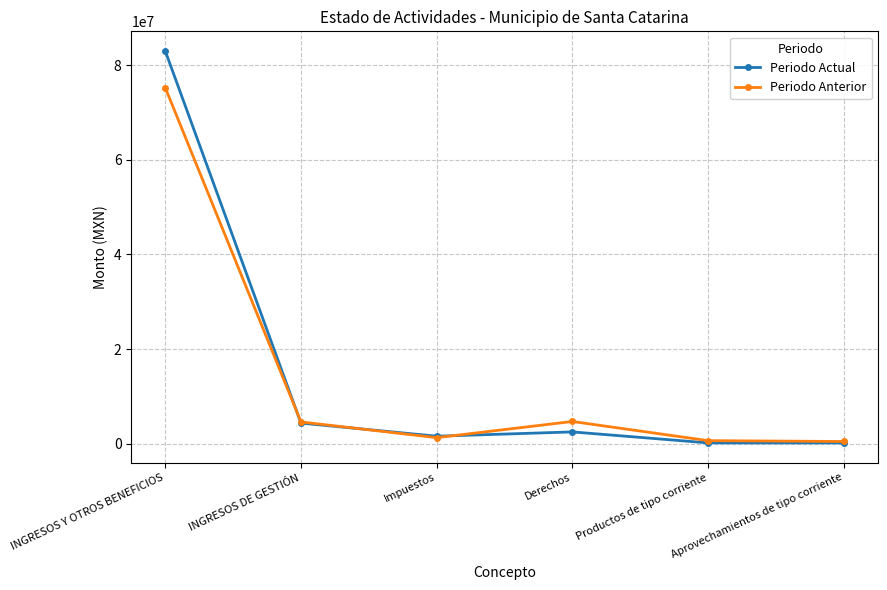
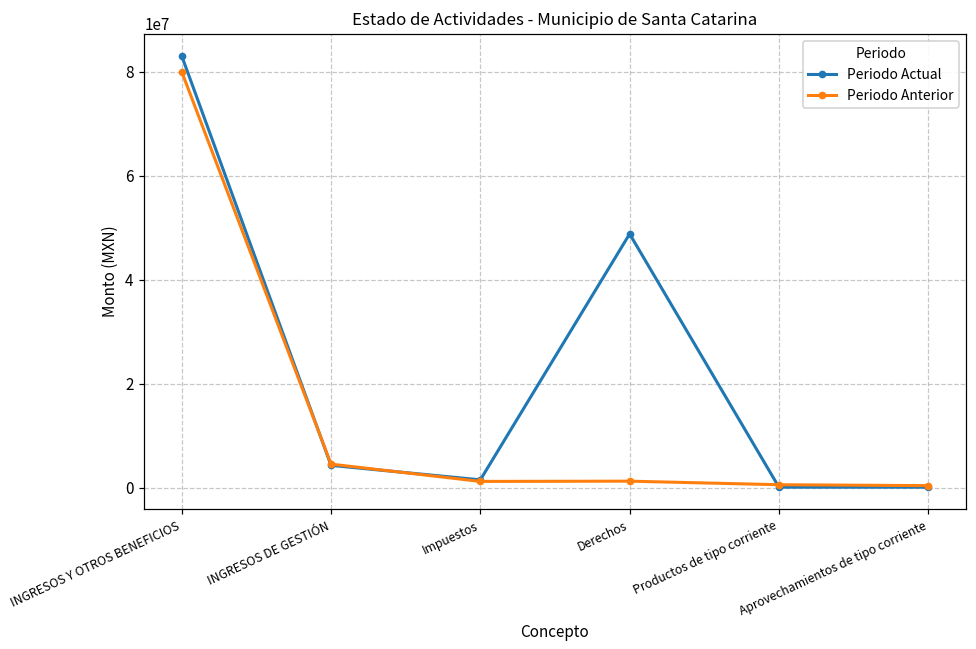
  {
    "Periodo Actual": {
      "INGRESOS Y OTROS BENEFICIOS": 83000000,
-     "Derechos": 2000000
+     "Derechos": 49000000
    },
    "Periodo Anterior": {
-     "INGRESOS Y OTROS BENEFICIOS": 75000000,
-     "Derechos": 5000000
+     "INGRESOS Y OTROS BENEFICIOS": 80000000,
+     "Derechos": 1000000
    }
  }
